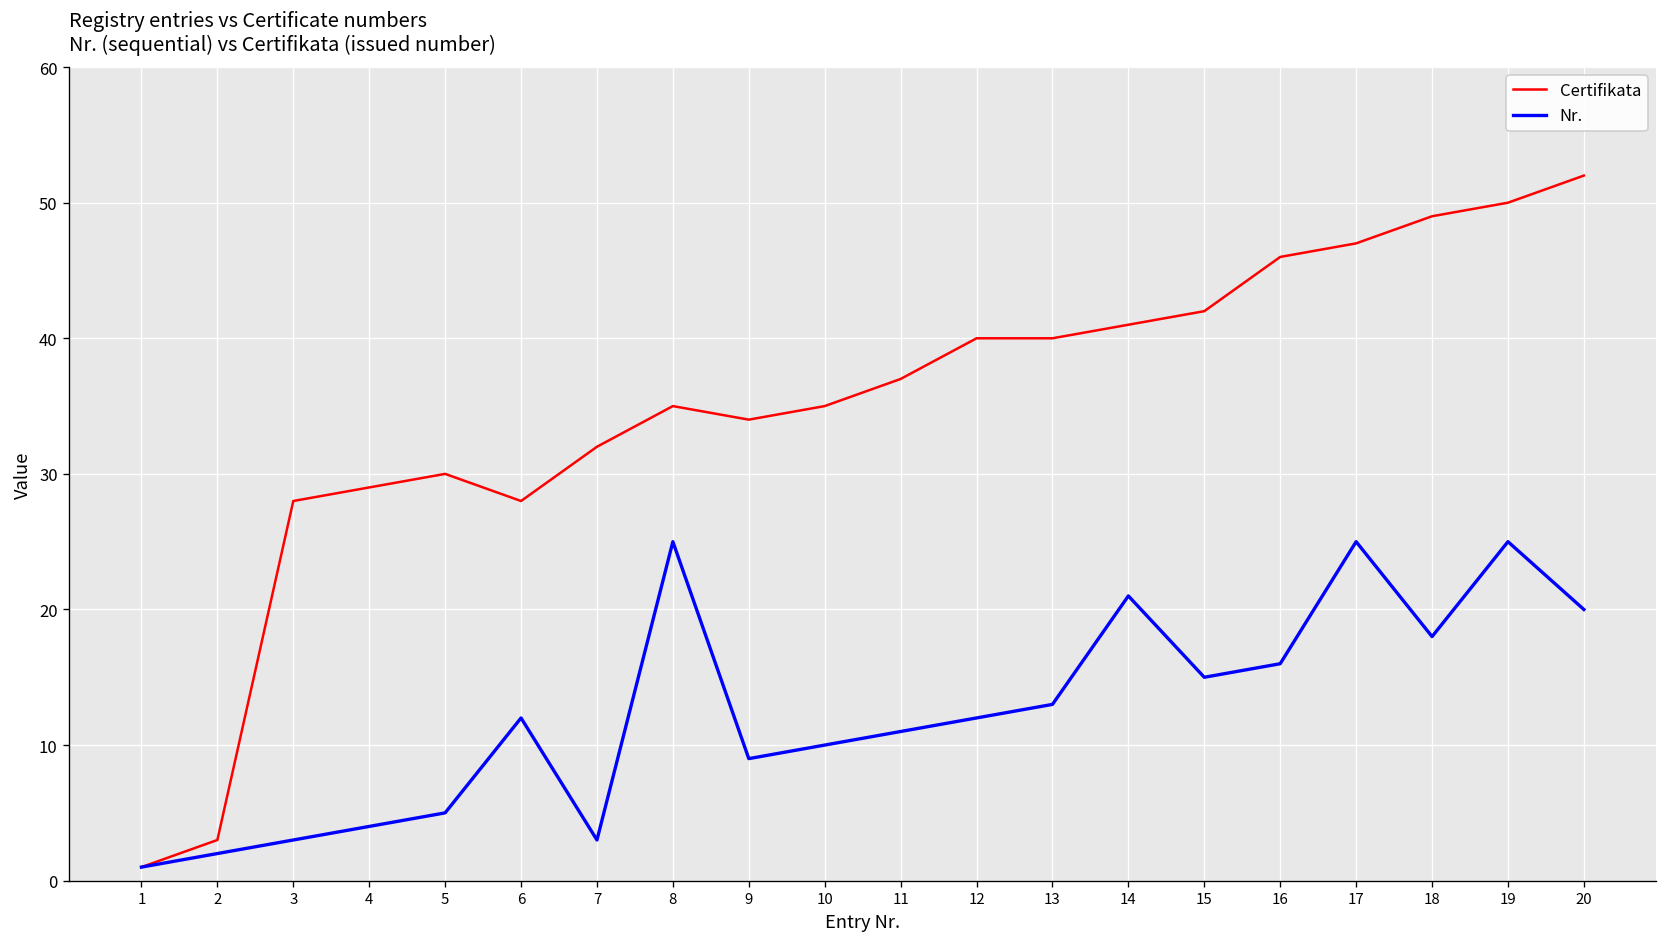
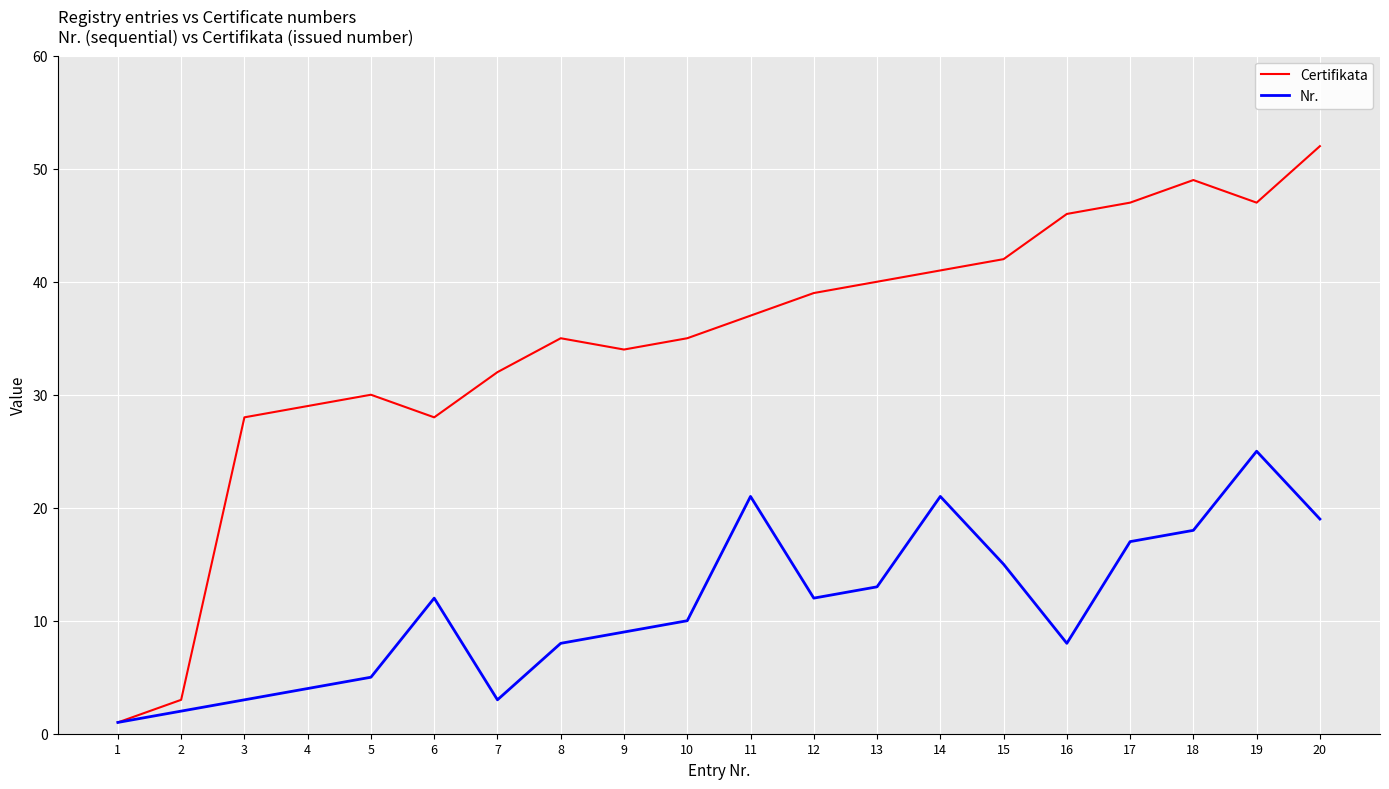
  {
    "Certifikata": {
      "2": 3,
      "3": 28,
      "4": 29,
      "5": 30,
      "6": 28,
      "7": 32,
      "8": 35,
      "9": 34,
      "10": 35,
      "11": 37,
-     "12": 40,
+     "12": 39,
      "13": 40,
      "14": 41,
      "15": 42,
      "16": 46,
      "17": 47,
      "18": 49,
-     "19": 50,
+     "19": 47,
      "20": 52
    },
    "Nr.": {
      "2": 2,
      "3": 3,
      "4": 4,
      "5": 5,
      "6": 12,
      "7": 3,
-     "8": 25,
+     "8": 8,
      "9": 9,
      "10": 10,
-     "11": 11,
+     "11": 21,
      "12": 12,
      "13": 13,
      "14": 21,
      "15": 15,
-     "16": 16,
-     "17": 25,
+     "16": 8,
+     "17": 17,
      "18": 18,
      "19": 25,
-     "20": 20
+     "20": 19
    }
  }
